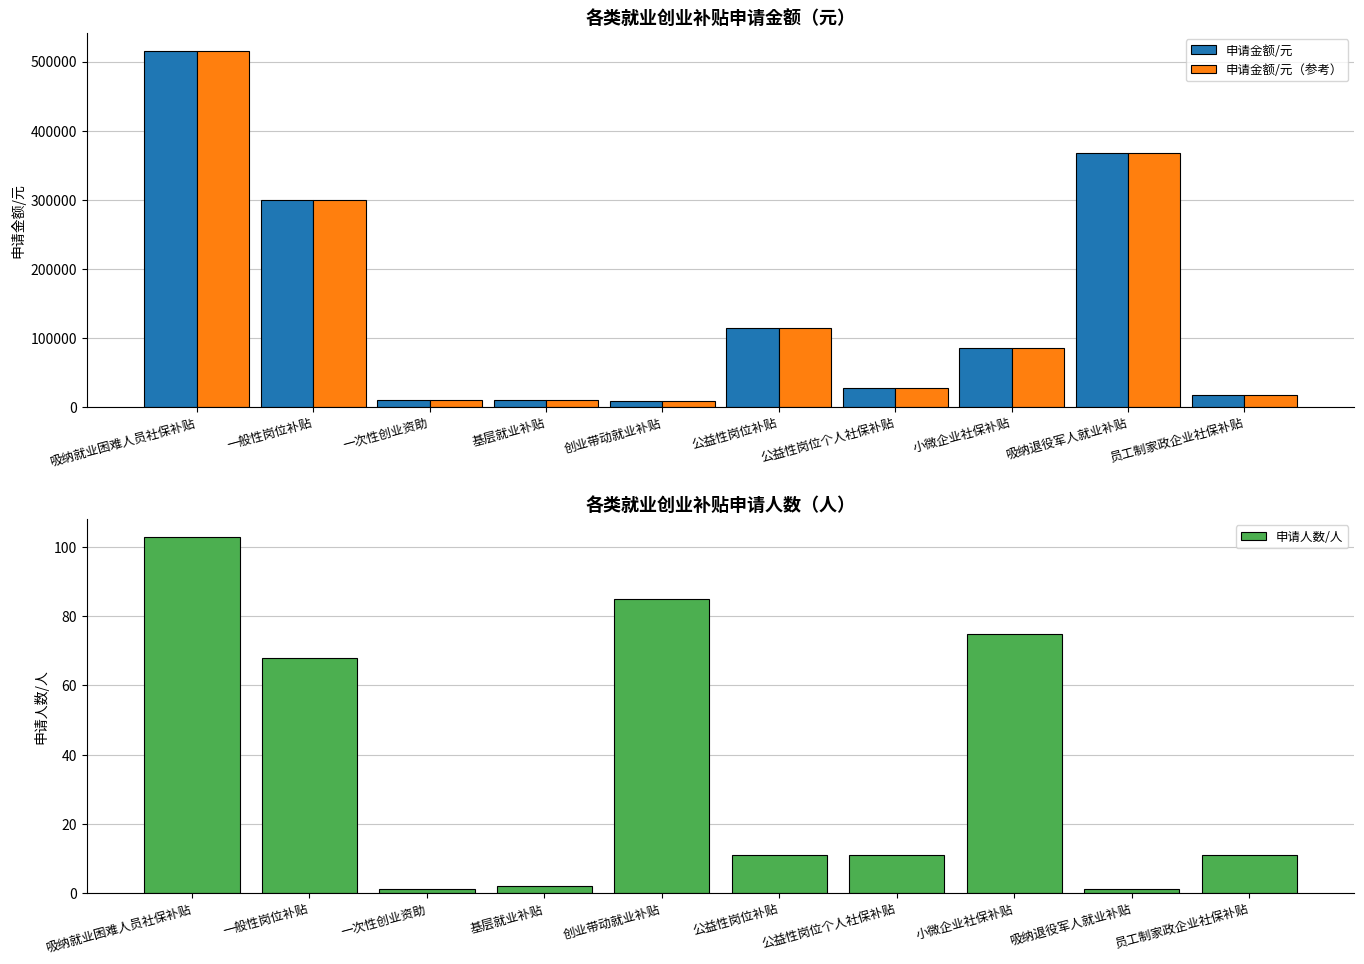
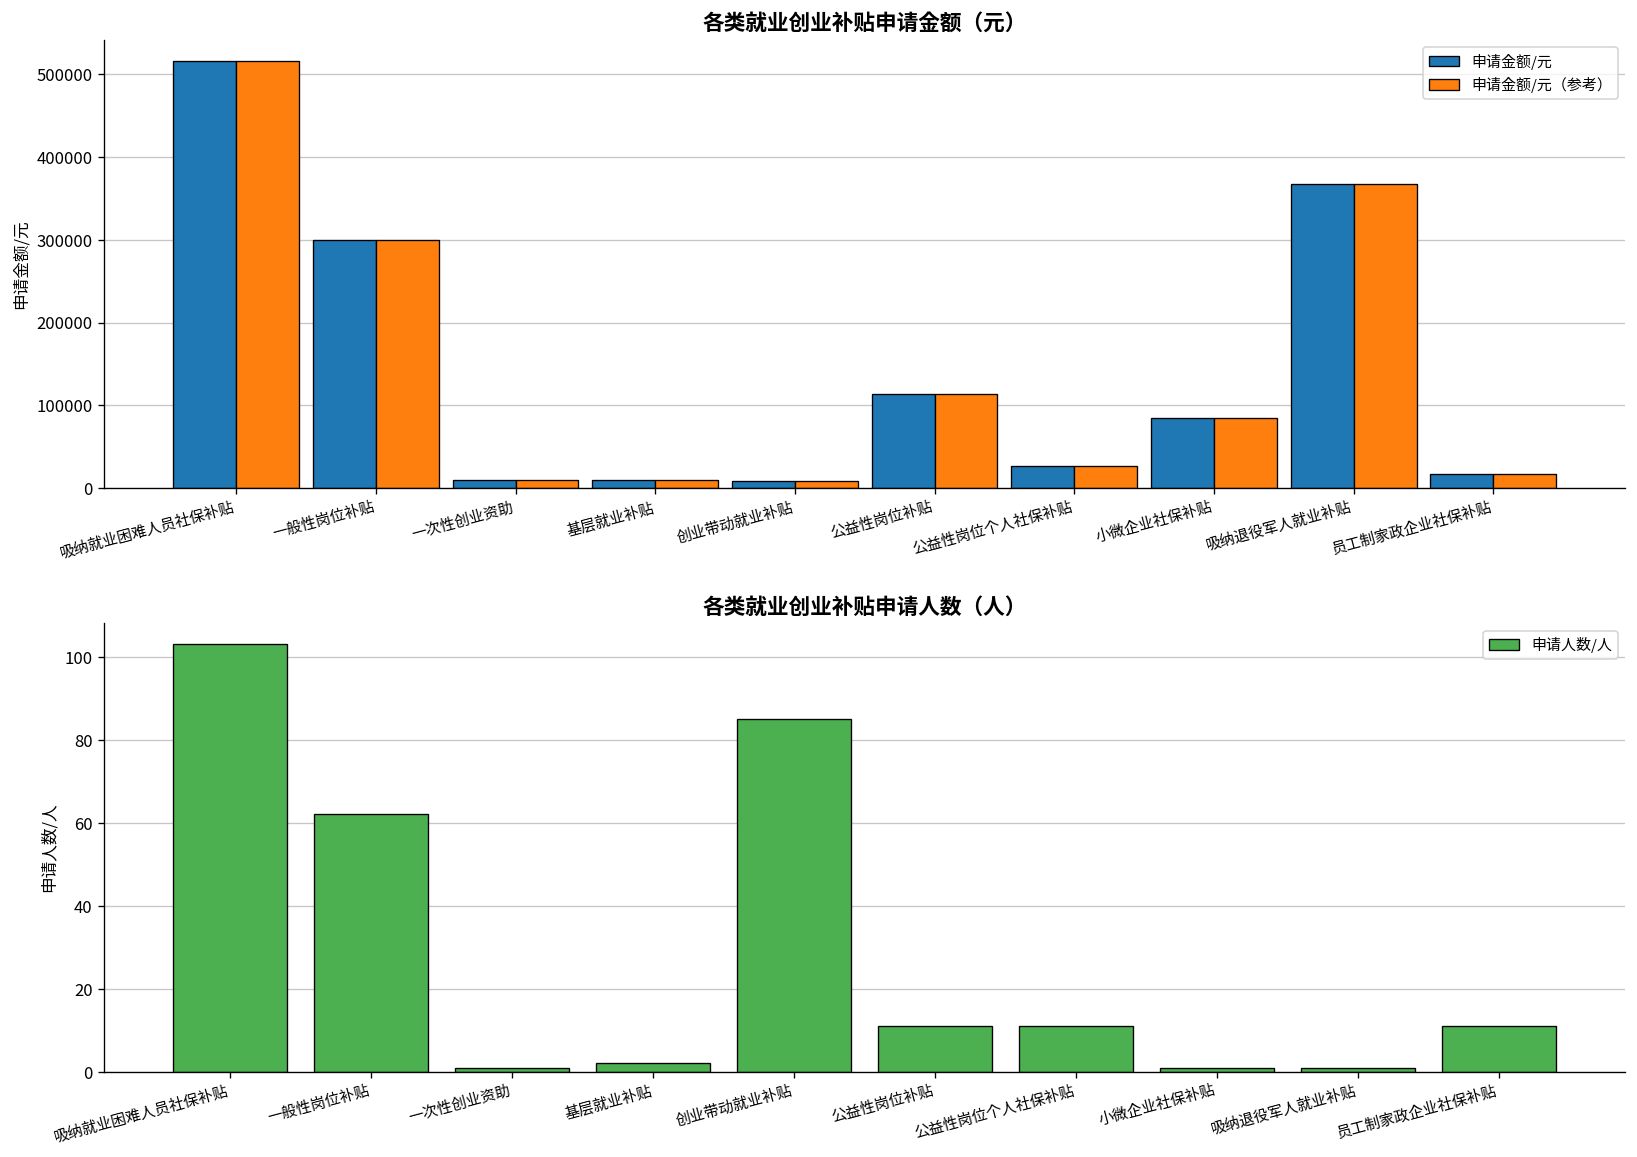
  {
    "各类就业创业补贴申请金额（元）": {
      "申请金额/元": {
        "吸纳就业困难人员社保补贴": 520000,
        "一般性岗位补贴": 300000,
        "一次性创业资助": 10000,
        "基层就业补贴": 10000,
        "创业带动就业补贴": 10000,
        "公益性岗位补贴": 110000,
        "公益性岗位个人社保补贴": 30000,
        "小微企业社保补贴": 90000,
        "吸纳退役军人就业补贴": 370000,
        "员工制家政企业社保补贴": 20000
      }
    },
    "各类就业创业补贴申请人数（人）": {
      "吸纳就业困难人员社保补贴": 103,
-     "一般性岗位补贴": 68,
+     "一般性岗位补贴": 62,
      "一次性创业资助": 1,
      "基层就业补贴": 2,
      "创业带动就业补贴": 85,
      "公益性岗位补贴": 11,
      "公益性岗位个人社保补贴": 11,
-     "小微企业社保补贴": 75,
+     "小微企业社保补贴": 1,
      "吸纳退役军人就业补贴": 1,
      "员工制家政企业社保补贴": 11
    }
  }
